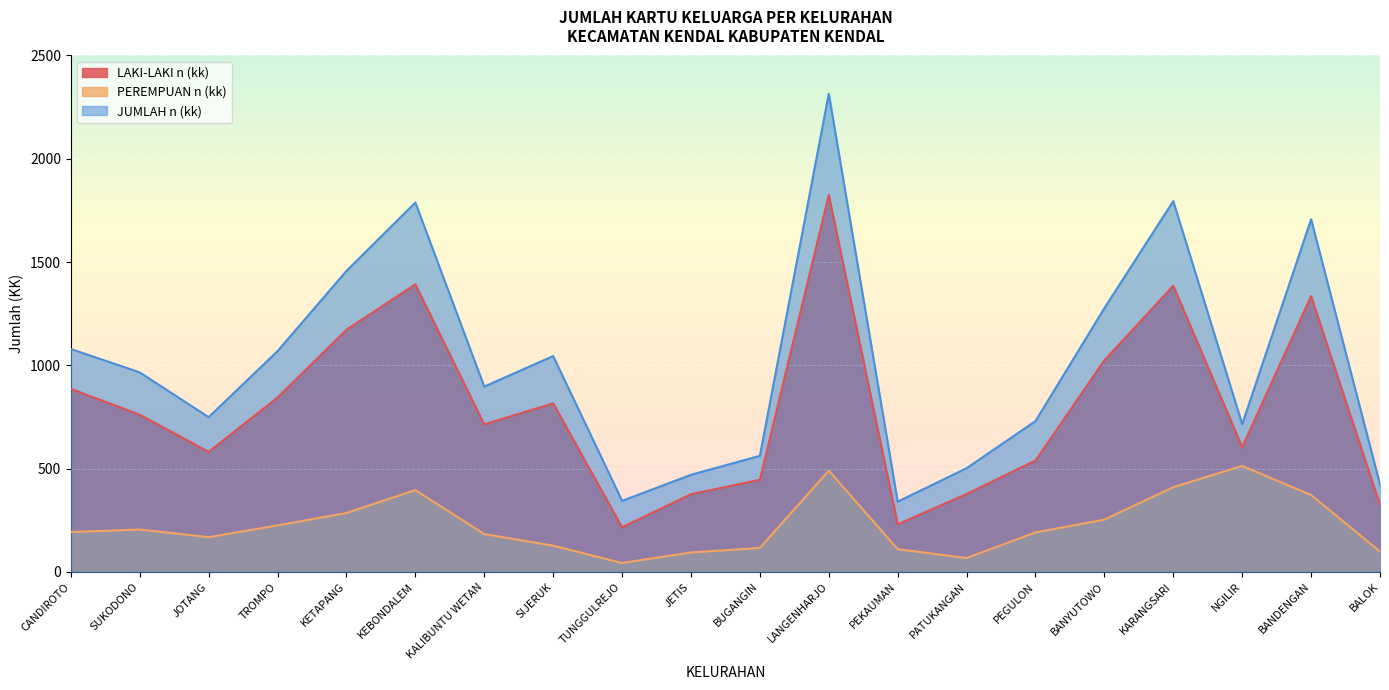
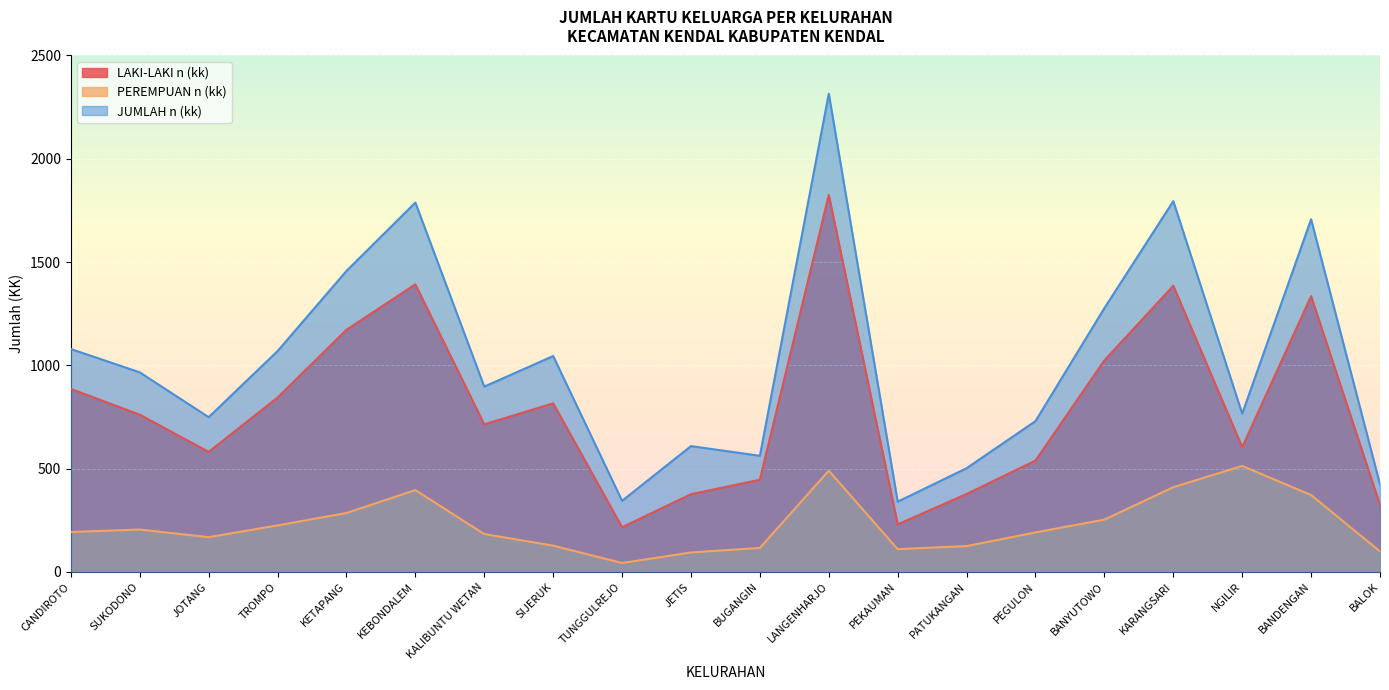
  {
    "LAKI-LAKI n (kk)": {
      "CANDIROTO": 890,
      "SUKODONO": 760,
      "JOTANG": 580,
      "TROMPO": 840,
      "KETAPANG": 1170,
      "KEBONDALEM": 1390,
      "KALIBUNTU WETAN": 710,
      "SIJERUK": 820,
      "TUNGGULREJO": 220,
      "JETIS": 380,
      "BUGANGIN": 450,
      "LANGENHARJO": 1830,
      "PEKAUMAN": 230,
      "PATUKANGAN": 380,
      "PEGULON": 540,
      "BANYUTOWO": 1020,
      "KARANGSARI": 1390,
      "NGILIR": 600,
      "BANDENGAN": 1340,
      "BALOK": 320
    },
    "PEREMPUAN n (kk)": {
      "CANDIROTO": 190,
      "SUKODONO": 210,
      "JOTANG": 170,
      "TROMPO": 230,
      "KETAPANG": 290,
      "KEBONDALEM": 400,
      "KALIBUNTU WETAN": 180,
      "SIJERUK": 130,
      "TUNGGULREJO": 40,
      "JETIS": 90,
      "BUGANGIN": 120,
      "LANGENHARJO": 490,
      "PEKAUMAN": 110,
-     "PATUKANGAN": 70,
+     "PATUKANGAN": 130,
      "PEGULON": 190,
      "BANYUTOWO": 250,
      "KARANGSARI": 410,
      "NGILIR": 510,
      "BANDENGAN": 370,
      "BALOK": 100
    },
    "JUMLAH n (kk)": {
      "CANDIROTO": 1080,
      "SUKODONO": 970,
      "JOTANG": 750,
      "TROMPO": 1070,
      "KETAPANG": 1460,
      "KEBONDALEM": 1790,
      "KALIBUNTU WETAN": 900,
      "SIJERUK": 1050,
      "TUNGGULREJO": 340,
-     "JETIS": 470,
+     "JETIS": 610,
      "BUGANGIN": 560,
      "LANGENHARJO": 2320,
      "PEKAUMAN": 340,
      "PATUKANGAN": 500,
      "PEGULON": 730,
      "BANYUTOWO": 1280,
      "KARANGSARI": 1800,
-     "NGILIR": 720,
+     "NGILIR": 770,
      "BANDENGAN": 1710,
      "BALOK": 420
    }
  }
